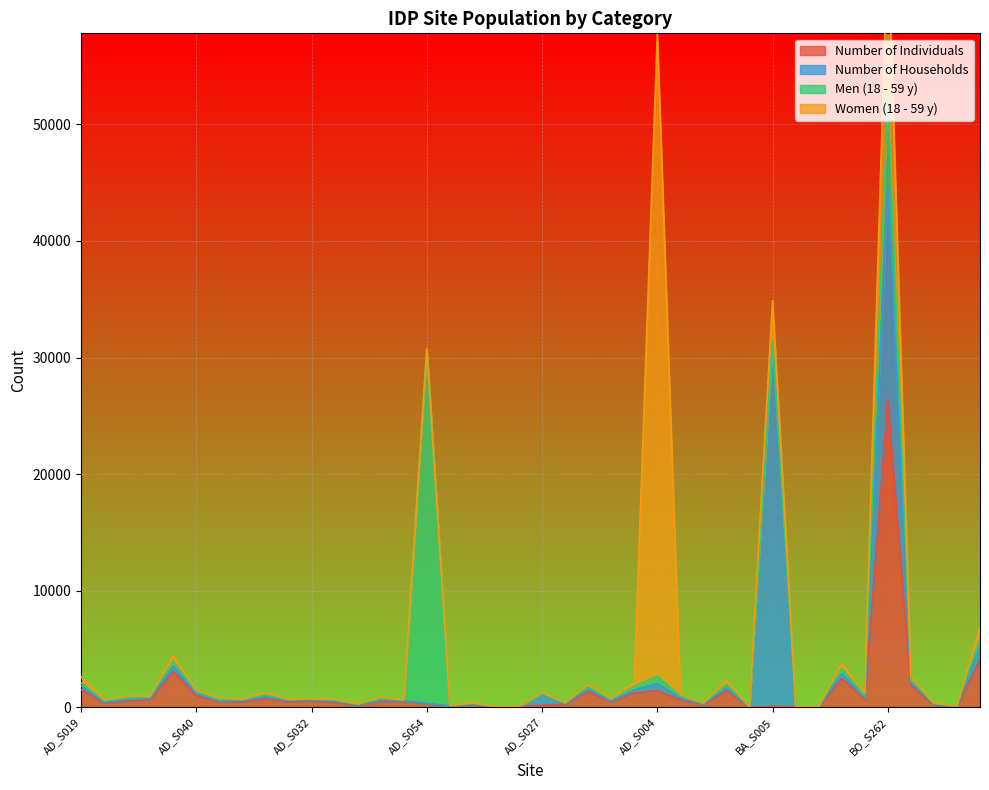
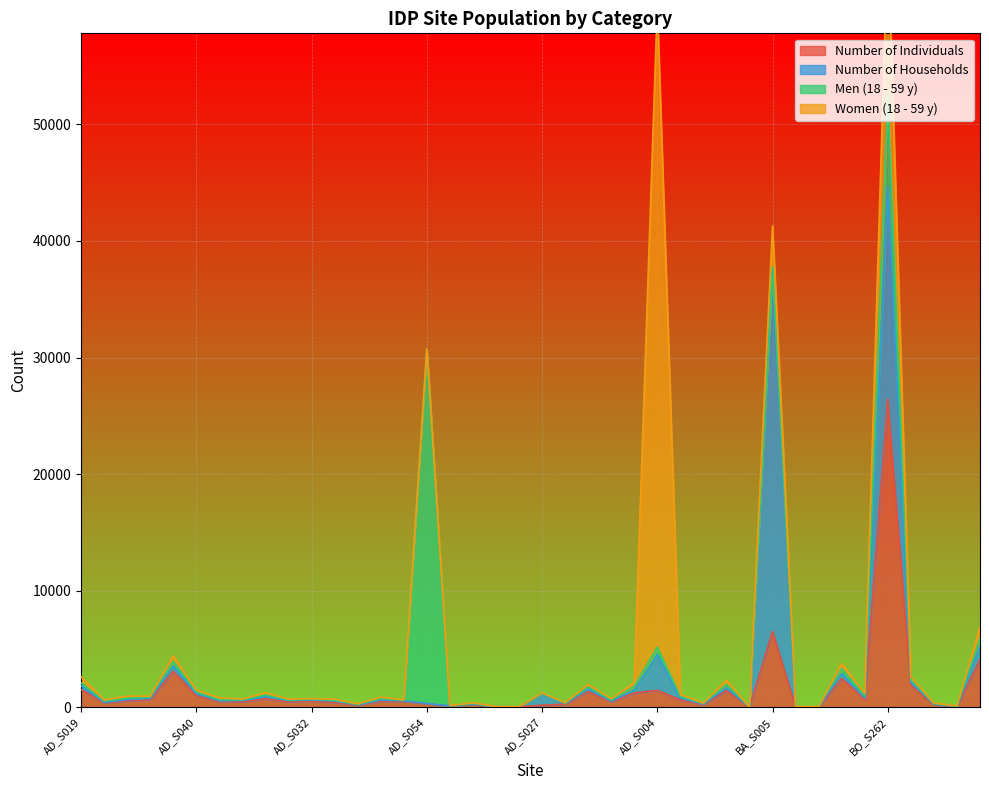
  {
    "Number of Individuals": {
      "AD_S019": 1500,
      "AD_S027": 200,
      "AD_S004": 1500,
-     "BA_S005": 100,
+     "BA_S005": 6500,
      "BO_S262": 26400
    },
    "Number of Households": {
      "AD_S019": 300,
-     "AD_S004": 600,
+     "AD_S004": 3100,
      "BO_S262": 18300
    },
    "Men (18 - 59 y)": {
      "AD_S019": 300,
      "AD_S004": 600
    },
    "Women (18 - 59 y)": {
      "AD_S019": 500,
      "BA_S005": 3500
    }
  }
